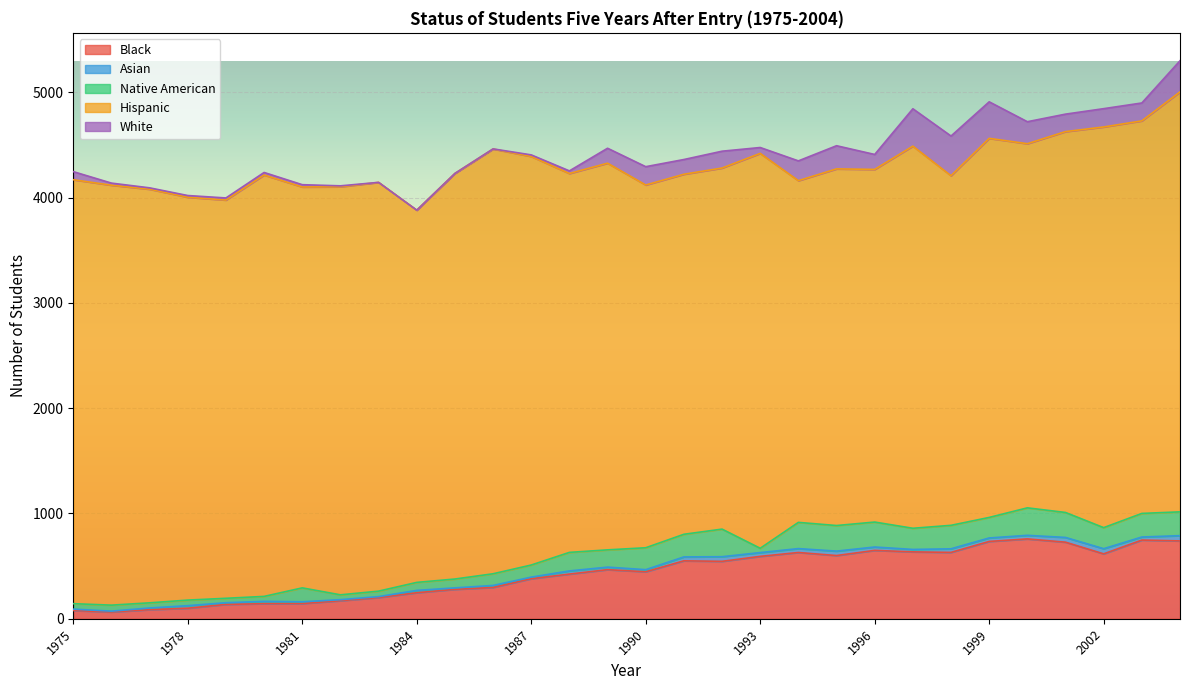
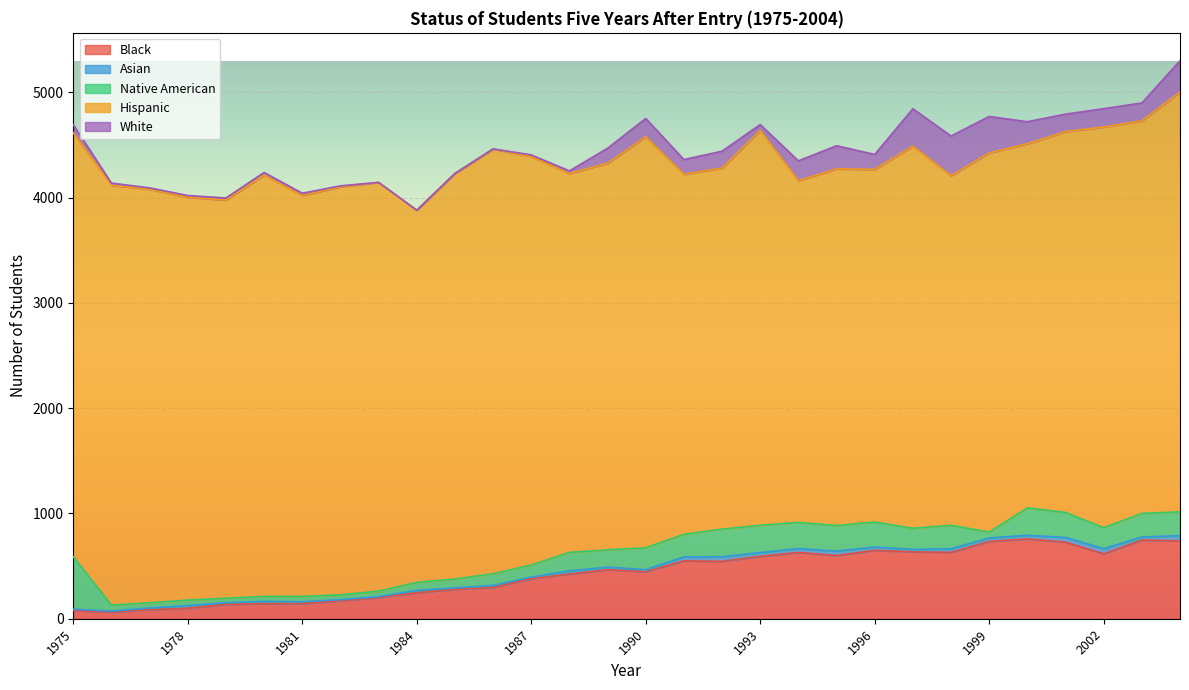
  {
    "Black": {
      "1993": 590,
      "1996": 650,
      "1999": 730,
      "2002": 620
    },
    "Asian": {
      "1993": 40,
      "1996": 30,
      "1999": 30,
      "2002": 50
    },
    "Native American": {
-     "1975": 50,
+     "1975": 500,
      "1978": 50,
-     "1981": 130,
+     "1981": 50,
      "1984": 80,
      "1987": 120,
      "1990": 210,
-     "1993": 40,
+     "1993": 260,
      "1996": 240,
-     "1999": 200,
+     "1999": 60,
      "2002": 200
    },
    "Hispanic": {
      "1975": 4030,
-     "1990": 3450,
+     "1990": 3900,
      "1993": 3750,
      "1996": 3350,
      "1999": 3600,
      "2002": 3810
    },
    "White": {
      "1975": 80,
      "1990": 170,
      "1993": 60,
      "1996": 140,
      "1999": 350,
      "2002": 170
    }
  }
